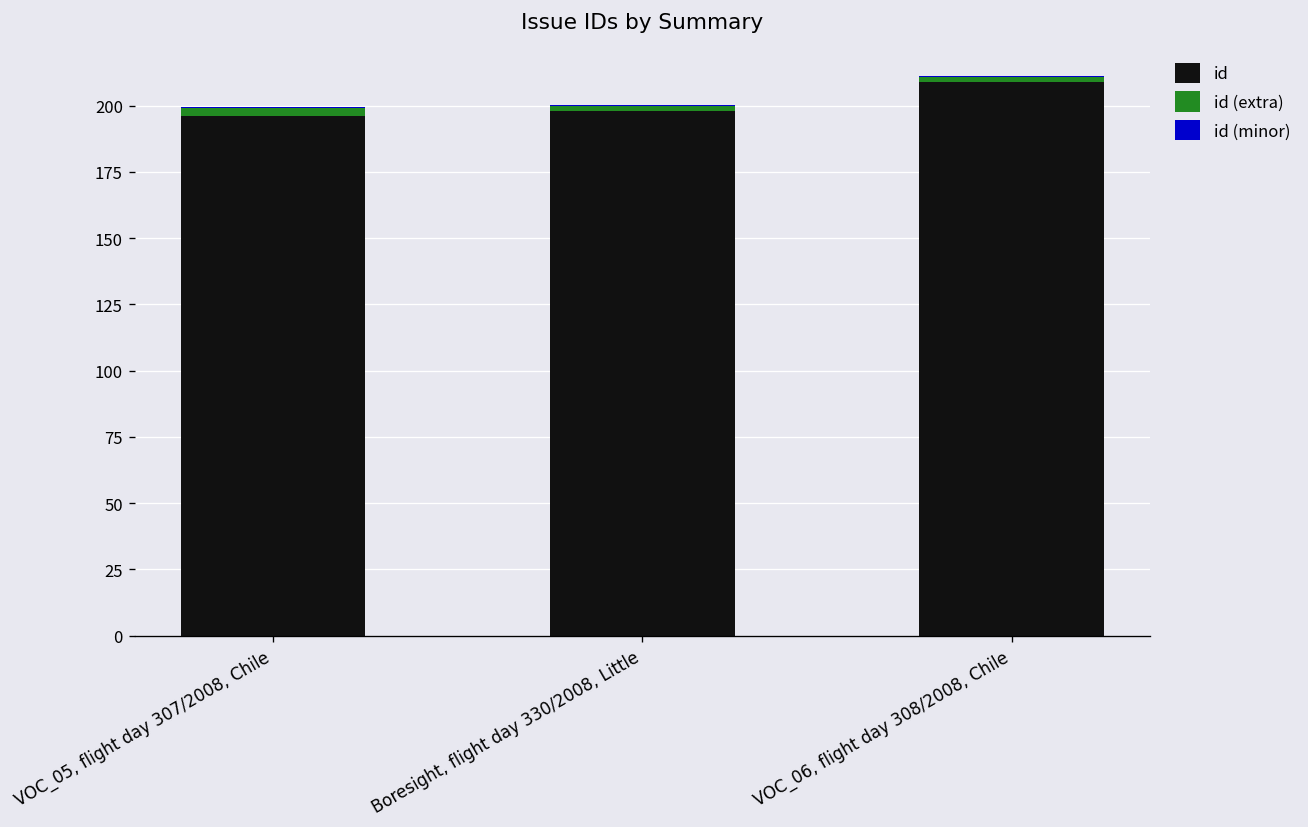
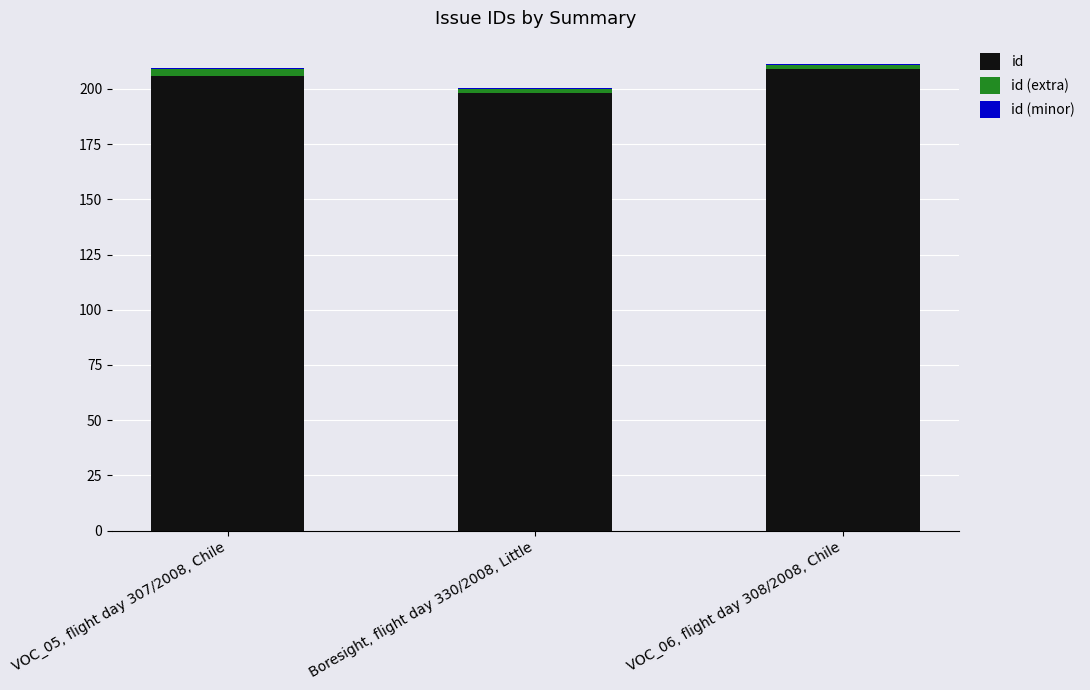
  {
    "id": {
-     "VOC_05, flight day 307/2008, Chile": 196,
+     "VOC_05, flight day 307/2008, Chile": 206,
      "Boresight, flight day 330/2008, Little": 198,
      "VOC_06, flight day 308/2008, Chile": 209
    },
    "id (extra)": {
      "VOC_05, flight day 307/2008, Chile": 3,
      "Boresight, flight day 330/2008, Little": 2,
      "VOC_06, flight day 308/2008, Chile": 2
    }
  }
